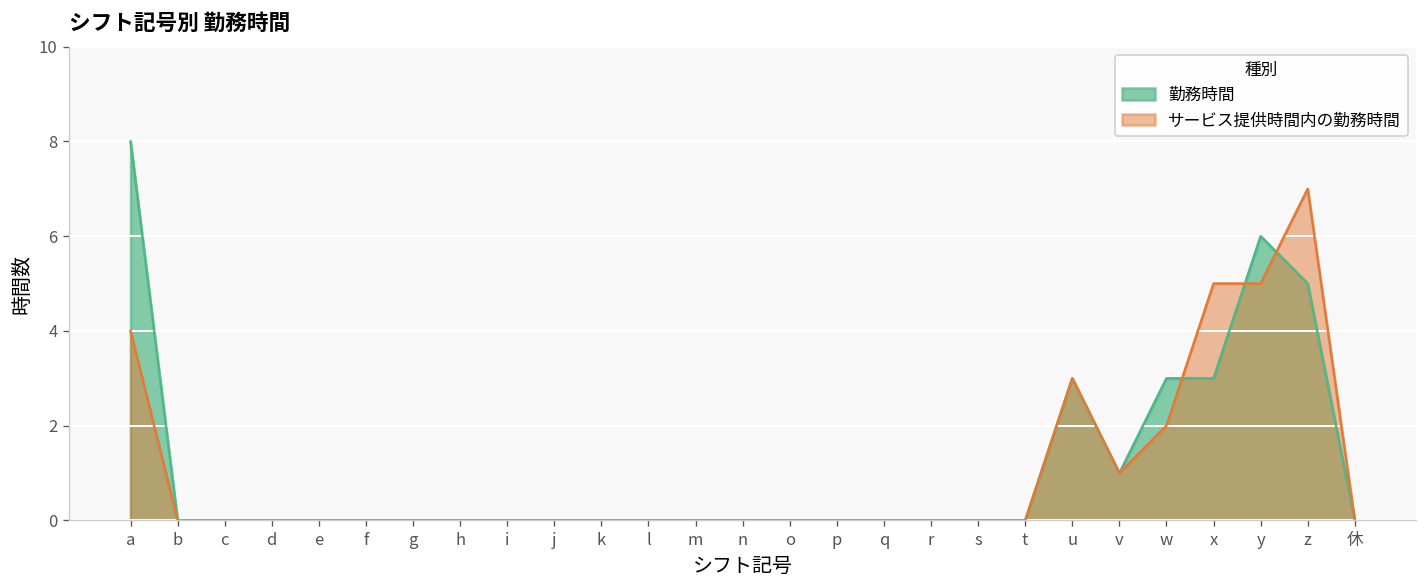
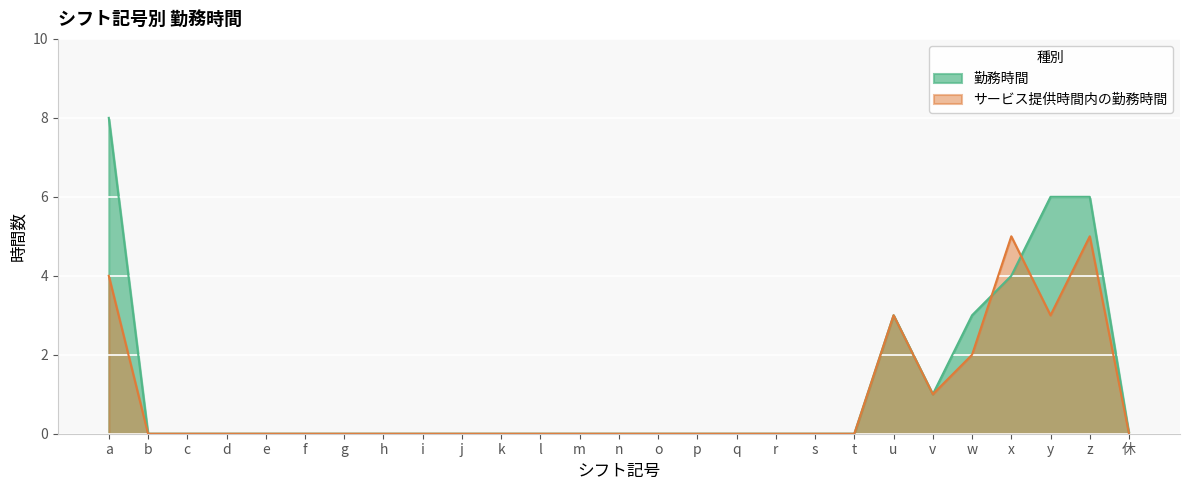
  {
    "勤務時間": {
      "a": 8,
      "w": 3,
-     "x": 3,
+     "x": 4,
      "y": 6,
-     "z": 5
+     "z": 6
    },
    "サービス提供時間内の勤務時間": {
      "a": 4,
      "w": 2,
      "x": 5,
-     "y": 5,
-     "z": 7
+     "y": 3,
+     "z": 5
    }
  }
